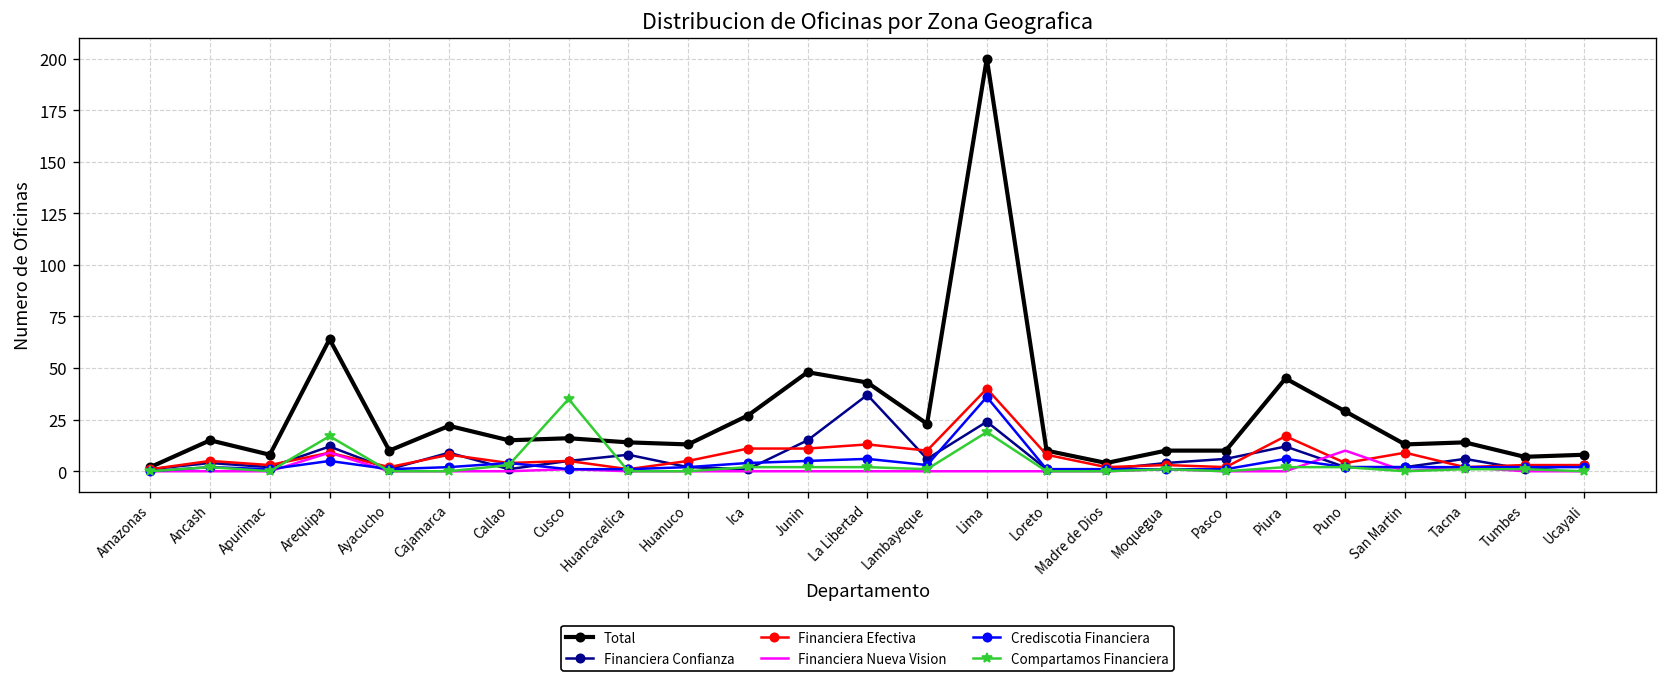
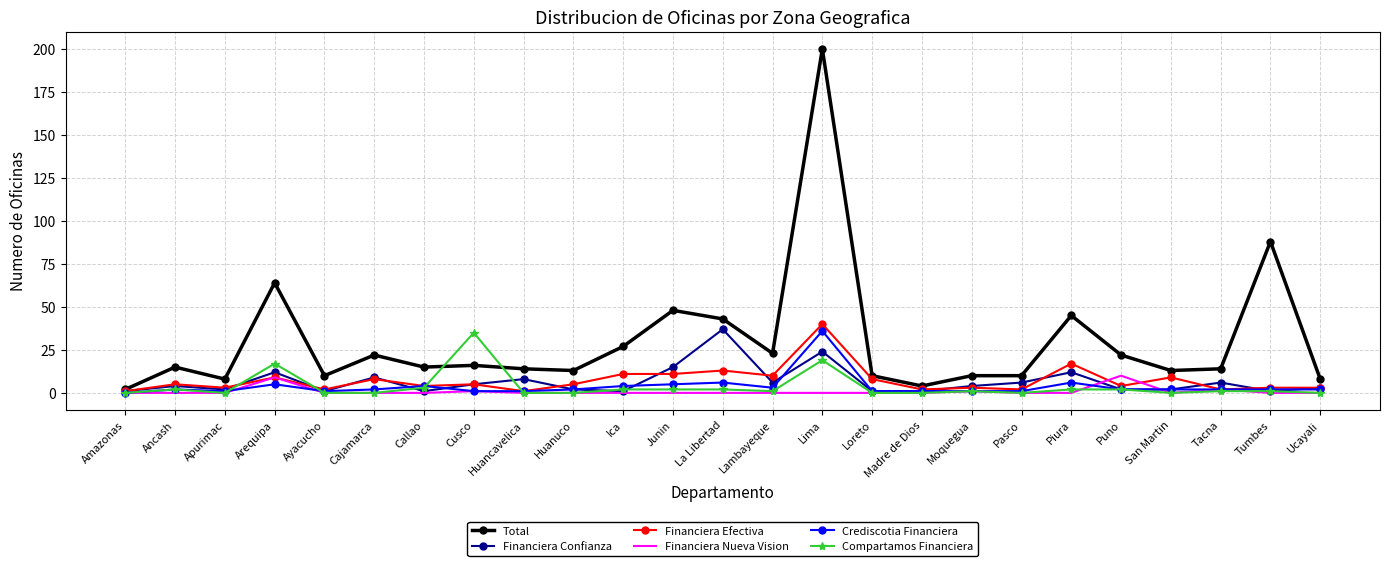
  {
    "Total": {
      "Ancash": 15,
      "Apurimac": 8,
      "Arequipa": 64,
      "Ayacucho": 10,
      "Cajamarca": 22,
      "Callao": 15,
      "Cusco": 16,
      "Huancavelica": 14,
      "Huanuco": 13,
      "Ica": 27,
      "Junin": 48,
      "La Libertad": 43,
      "Lambayeque": 23,
      "Lima": 200,
      "Loreto": 10,
      "Madre de Dios": 4,
      "Moquegua": 10,
      "Pasco": 10,
      "Piura": 45,
-     "Puno": 29,
+     "Puno": 22,
      "San Martin": 13,
      "Tacna": 14,
-     "Tumbes": 7,
+     "Tumbes": 88,
      "Ucayali": 8
    },
    "Financiera Confianza": {
      "Arequipa": 12,
      "Huancavelica": 8,
      "Junin": 15,
      "La Libertad": 37,
      "Lambayeque": 6,
      "Lima": 24,
      "Pasco": 6,
      "Piura": 12,
      "Tacna": 6
    },
    "Financiera Efectiva": {
      "Huanuco": 5,
      "Ica": 11,
      "Junin": 11,
      "La Libertad": 13,
      "Lambayeque": 10,
      "Lima": 40,
      "Loreto": 8,
      "Piura": 17,
      "Puno": 4,
      "San Martin": 9
    },
    "Financiera Nueva Vision": {
      "Ancash": 0,
      "Junin": 0,
      "La Libertad": 0,
      "Lima": 0,
      "Piura": 0,
      "Puno": 10
    },
    "Crediscotia Financiera": {
      "Arequipa": 5,
      "Cajamarca": 2,
      "Ica": 4,
      "Junin": 5,
      "La Libertad": 6,
      "Lambayeque": 3,
      "Lima": 36,
      "Piura": 6
    },
    "Compartamos Financiera": {
      "Arequipa": 17,
      "Cusco": 35,
      "Junin": 2,
      "La Libertad": 2,
      "Lima": 19,
      "Piura": 2
    }
  }
